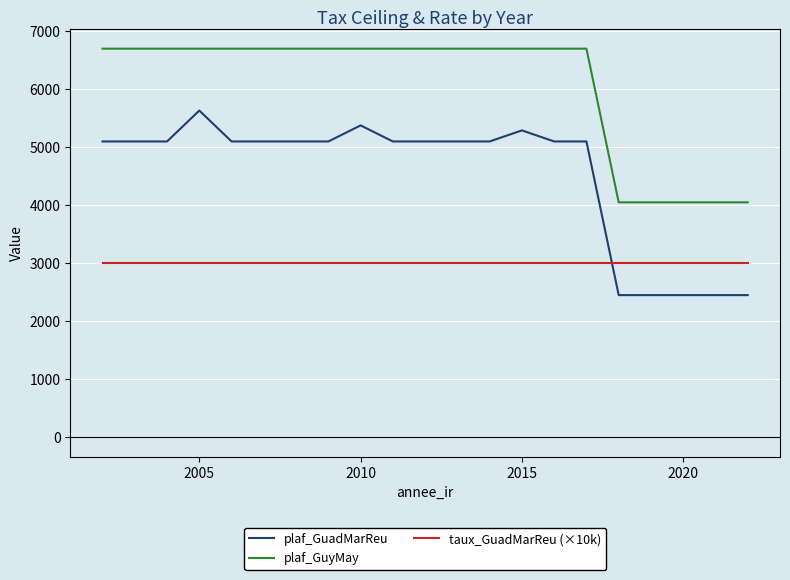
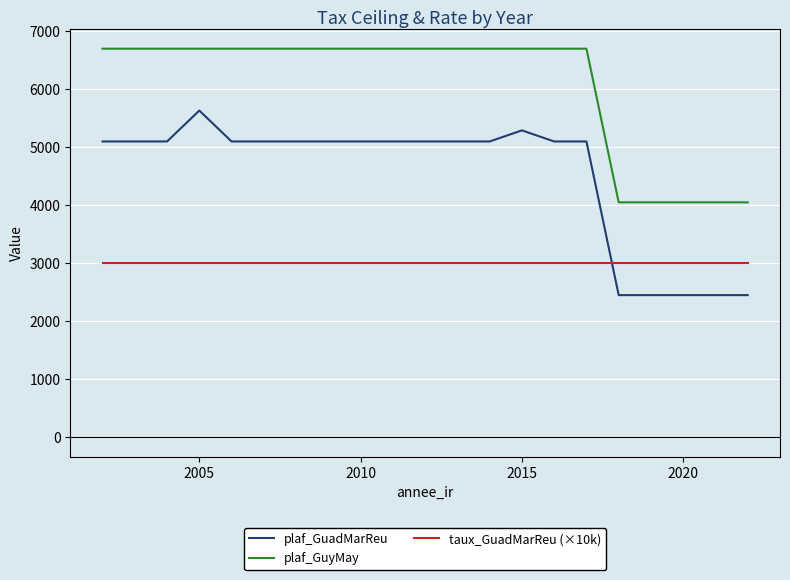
  {
    "plaf_GuadMarReu": {
      "2005": 5600,
-     "2010": 5400,
+     "2010": 5100,
      "2015": 5300,
      "2020": 2500
    },
    "plaf_GuyMay": {
      "2005": 6700,
      "2010": 6700,
      "2015": 6700,
      "2020": 4100
    },
    "taux_GuadMarReu (×10k)": {
      "2005": 3000,
      "2010": 3000,
      "2015": 3000,
      "2020": 3000
    }
  }
